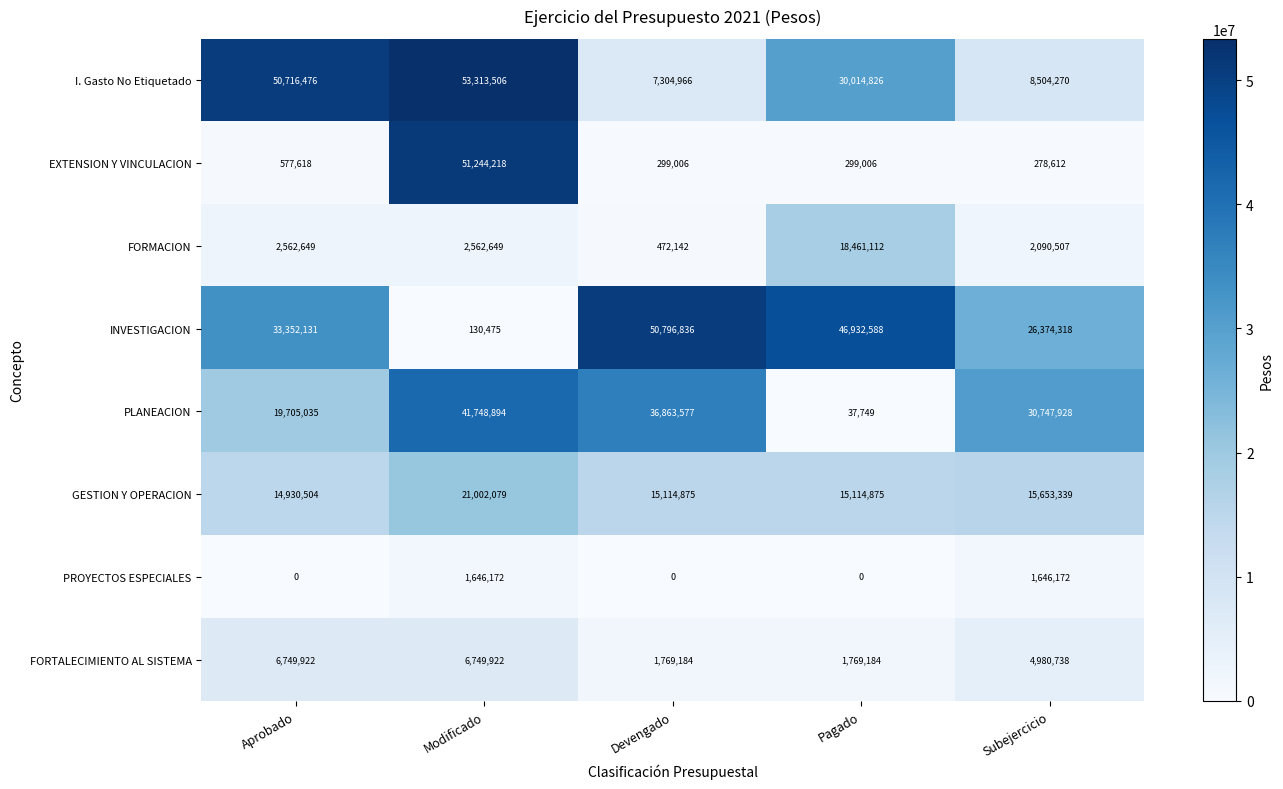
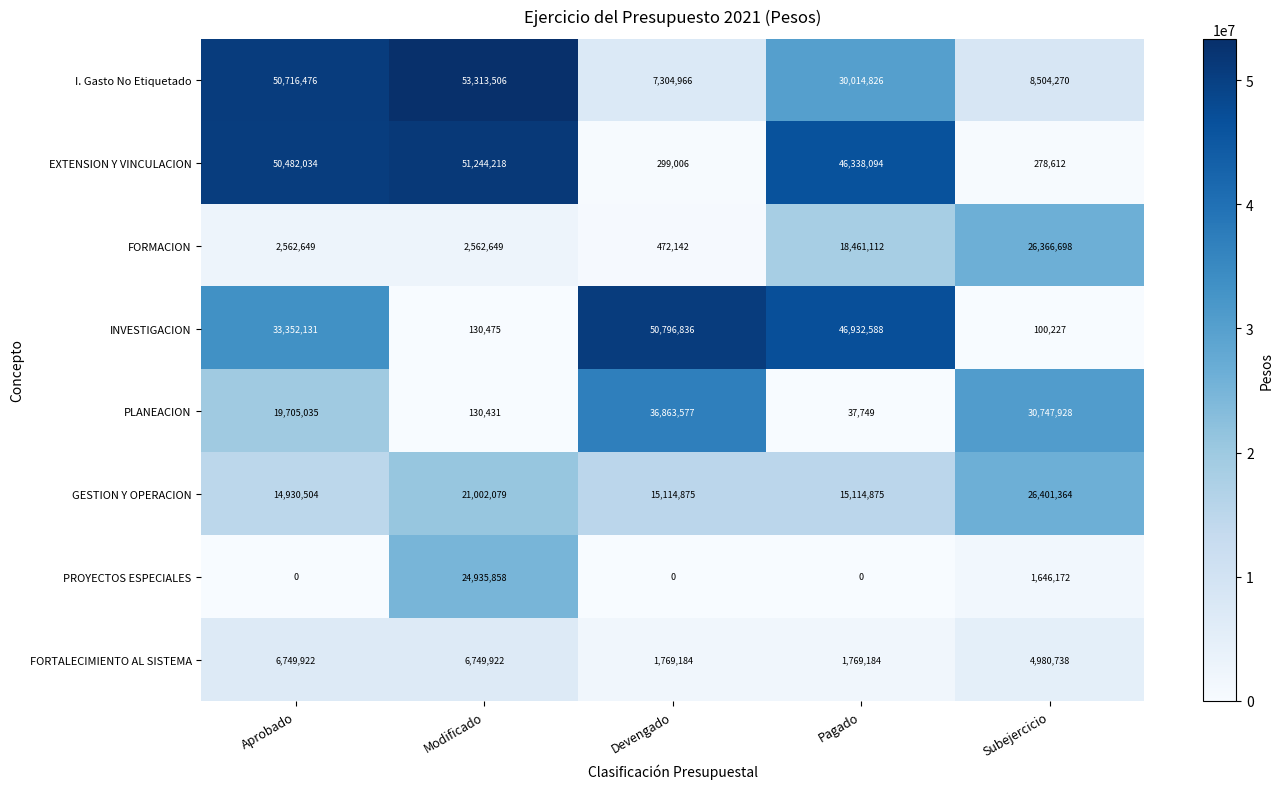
  {
    "I. Gasto No Etiquetado": {
      "Aprobado": "50,716,476",
      "Modificado": "53,313,506",
      "Devengado": "7,304,966",
      "Pagado": "30,014,826",
      "Subejercicio": "8,504,270"
    },
    "EXTENSION Y VINCULACION": {
-     "Aprobado": "577,618",
+     "Aprobado": "50,482,034",
      "Modificado": "51,244,218",
      "Devengado": "299,006",
-     "Pagado": "299,006",
+     "Pagado": "46,338,094",
      "Subejercicio": "278,612"
    },
    "FORMACION": {
      "Aprobado": "2,562,649",
      "Modificado": "2,562,649",
      "Devengado": "472,142",
      "Pagado": "18,461,112",
-     "Subejercicio": "2,090,507"
+     "Subejercicio": "26,366,698"
    },
    "INVESTIGACION": {
      "Aprobado": "33,352,131",
      "Modificado": "130,475",
      "Devengado": "50,796,836",
      "Pagado": "46,932,588",
-     "Subejercicio": "26,374,318"
+     "Subejercicio": "100,227"
    },
    "PLANEACION": {
      "Aprobado": "19,705,035",
-     "Modificado": "41,748,894",
+     "Modificado": "130,431",
      "Devengado": "36,863,577",
      "Pagado": "37,749",
      "Subejercicio": "30,747,928"
    },
    "GESTION Y OPERACION": {
      "Aprobado": "14,930,504",
      "Modificado": "21,002,079",
      "Devengado": "15,114,875",
      "Pagado": "15,114,875",
-     "Subejercicio": "15,653,339"
+     "Subejercicio": "26,401,364"
    },
    "PROYECTOS ESPECIALES": {
      "Aprobado": "0",
-     "Modificado": "1,646,172",
+     "Modificado": "24,935,858",
      "Devengado": "0",
      "Pagado": "0",
      "Subejercicio": "1,646,172"
    },
    "FORTALECIMIENTO AL SISTEMA": {
      "Aprobado": "6,749,922",
      "Modificado": "6,749,922",
      "Devengado": "1,769,184",
      "Pagado": "1,769,184",
      "Subejercicio": "4,980,738"
    }
  }
